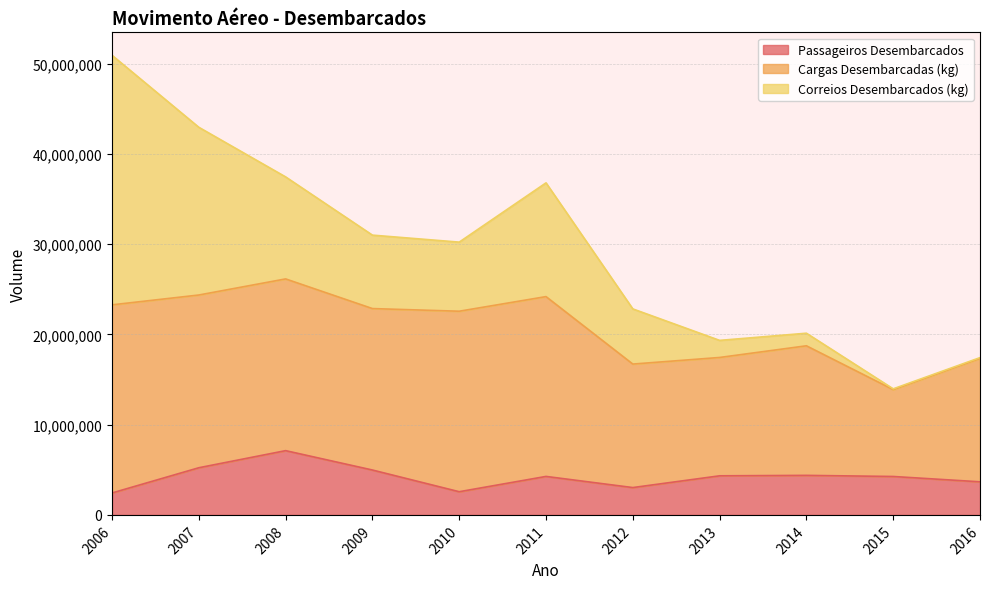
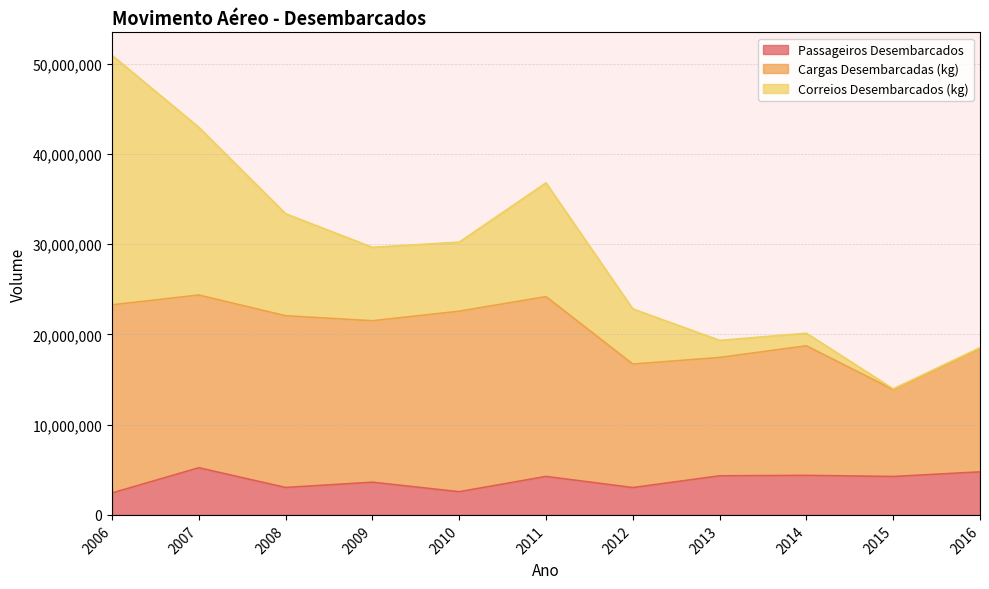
  {
    "Passageiros Desembarcados": {
      "2006": "2,000,000",
      "2007": "5,000,000",
-     "2008": "7,000,000",
-     "2009": "5,000,000",
+     "2008": "3,000,000",
+     "2009": "4,000,000",
      "2010": "3,000,000",
      "2011": "4,000,000",
      "2012": "3,000,000",
      "2013": "4,000,000",
      "2014": "4,000,000",
      "2015": "4,000,000",
-     "2016": "4,000,000"
+     "2016": "5,000,000"
    }
  }
